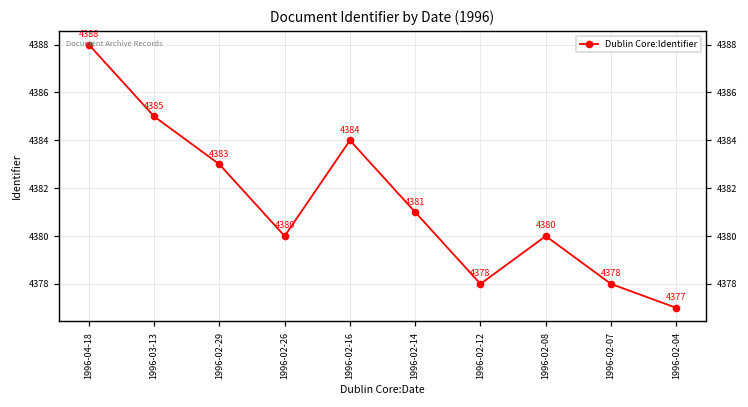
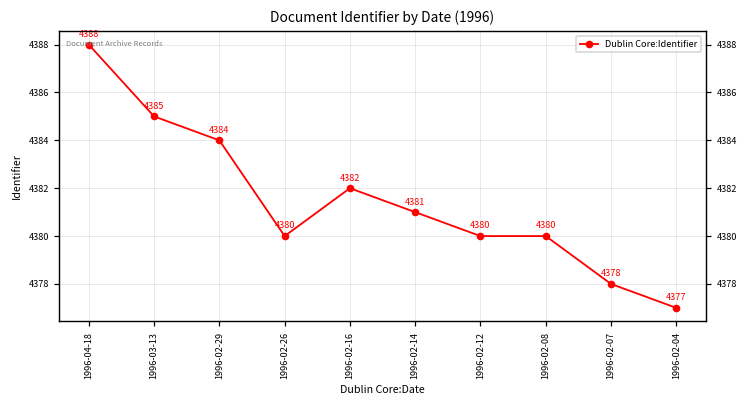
  {
    "1996-04-18": 4388,
    "1996-03-13": 4385,
-   "1996-02-29": 4383,
+   "1996-02-29": 4384,
    "1996-02-26": 4380,
-   "1996-02-16": 4384,
+   "1996-02-16": 4382,
    "1996-02-14": 4381,
-   "1996-02-12": 4378,
+   "1996-02-12": 4380,
    "1996-02-08": 4380,
    "1996-02-07": 4378,
    "1996-02-04": 4377
  }
